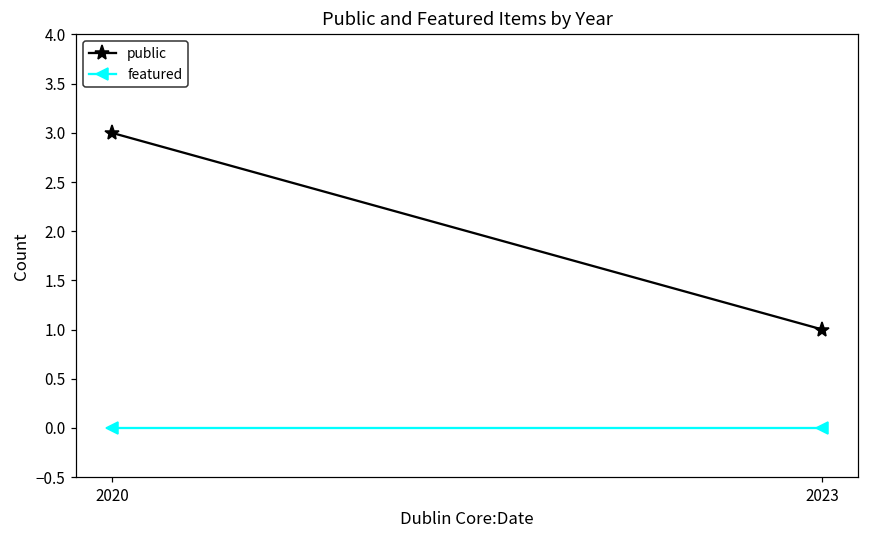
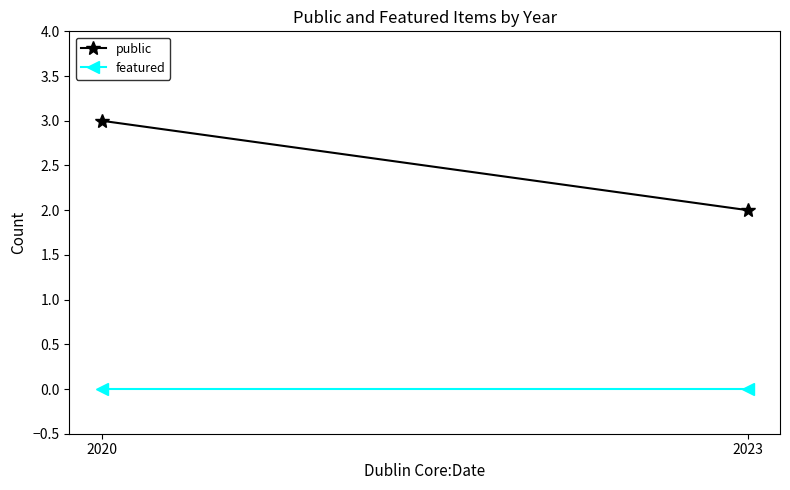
  {
    "public": {
      "2020": 3,
-     "2023": 1
+     "2023": 2
    },
    "featured": {
      "2020": 0,
      "2023": 0
    }
  }
